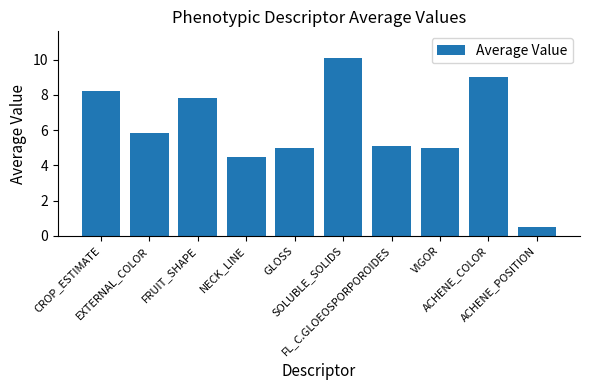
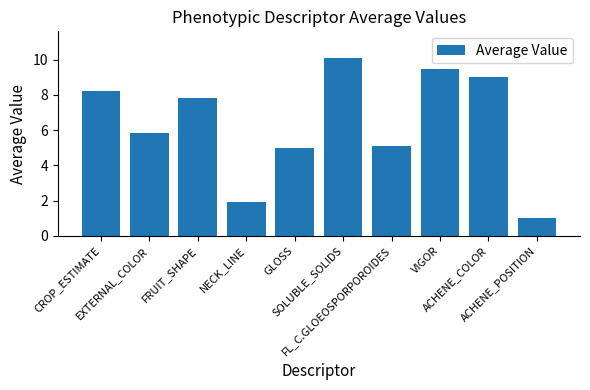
  {
    "CROP_ESTIMATE": 8.2,
    "EXTERNAL_COLOR": 5.9,
    "FRUIT_SHAPE": 7.8,
-   "NECK_LINE": 4.5,
+   "NECK_LINE": 1.9,
    "GLOSS": 5.0,
    "SOLUBLE_SOLIDS": 10.1,
    "FL_C.GLOEOSPORPOROIDES": 5.1,
-   "VIGOR": 5.0,
+   "VIGOR": 9.5,
    "ACHENE_COLOR": 9.0,
-   "ACHENE_POSITION": 0.5
+   "ACHENE_POSITION": 1.0
  }
